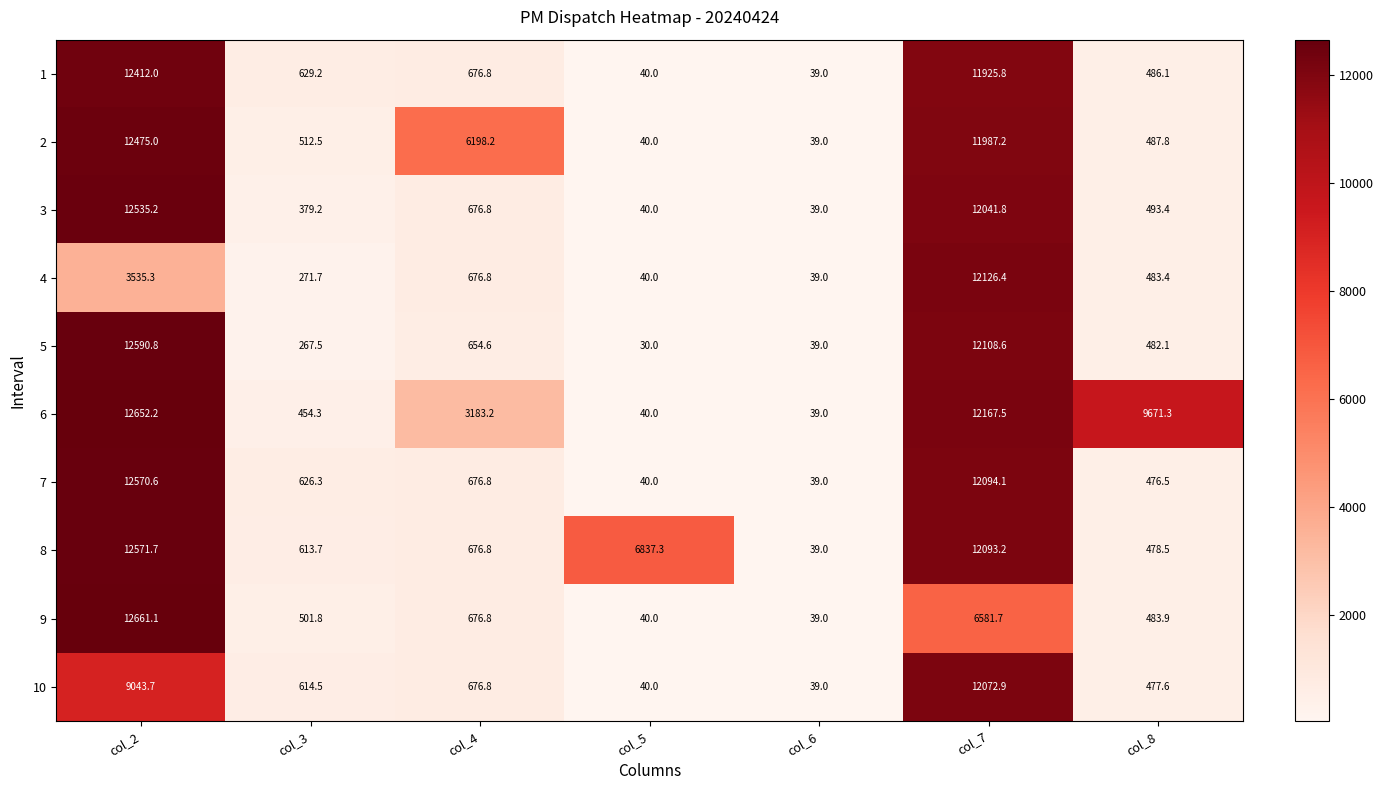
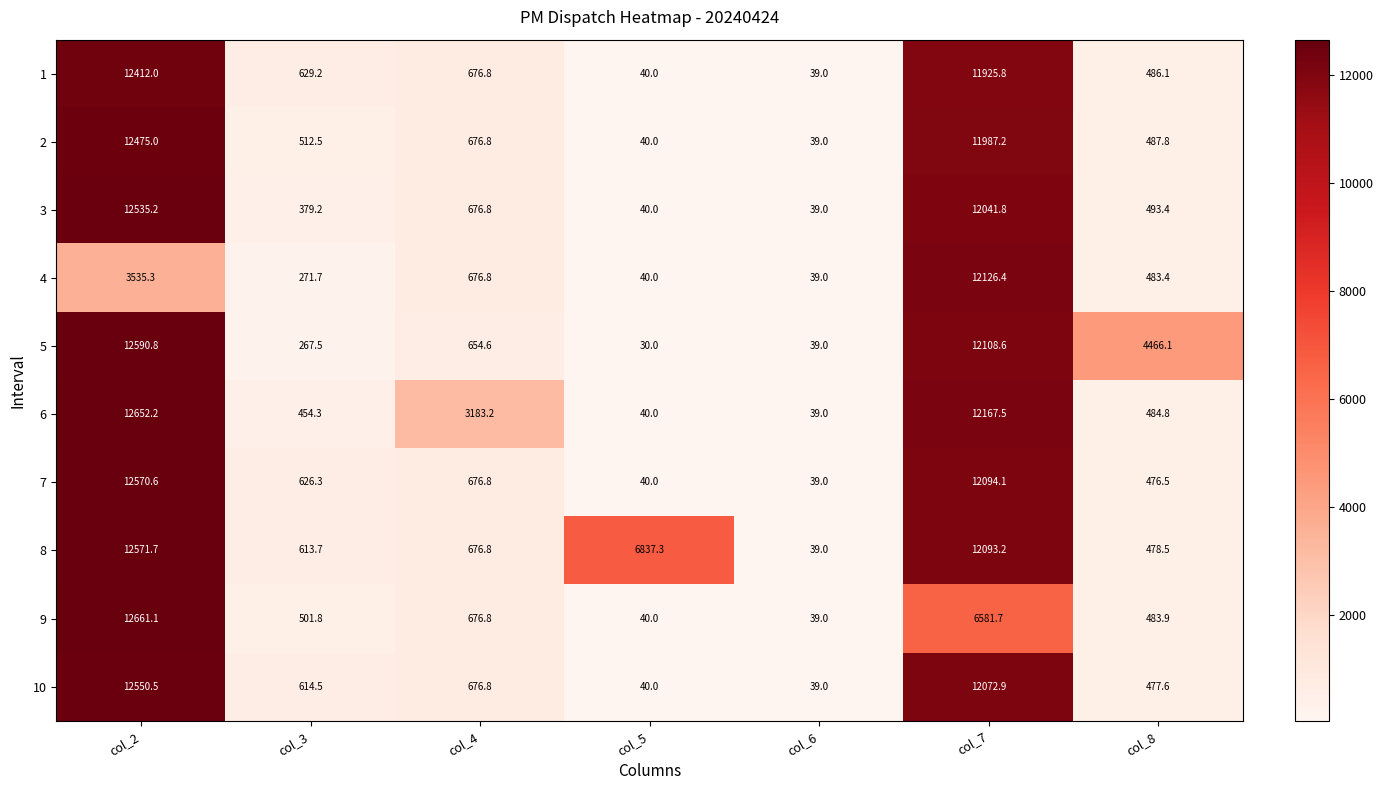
  {
    "1": {
      "col_2": 12412.0,
      "col_3": 629.2,
      "col_4": 676.8,
      "col_5": 40.0,
      "col_6": 39.0,
      "col_7": 11925.8,
      "col_8": 486.1
    },
    "2": {
      "col_2": 12475.0,
      "col_3": 512.5,
-     "col_4": 6198.2,
+     "col_4": 676.8,
      "col_5": 40.0,
      "col_6": 39.0,
      "col_7": 11987.2,
      "col_8": 487.8
    },
    "3": {
      "col_2": 12535.2,
      "col_3": 379.2,
      "col_4": 676.8,
      "col_5": 40.0,
      "col_6": 39.0,
      "col_7": 12041.8,
      "col_8": 493.4
    },
    "4": {
      "col_2": 3535.3,
      "col_3": 271.7,
      "col_4": 676.8,
      "col_5": 40.0,
      "col_6": 39.0,
      "col_7": 12126.4,
      "col_8": 483.4
    },
    "5": {
      "col_2": 12590.8,
      "col_3": 267.5,
      "col_4": 654.6,
      "col_5": 30.0,
      "col_6": 39.0,
      "col_7": 12108.6,
-     "col_8": 482.1
+     "col_8": 4466.1
    },
    "6": {
      "col_2": 12652.2,
      "col_3": 454.3,
      "col_4": 3183.2,
      "col_5": 40.0,
      "col_6": 39.0,
      "col_7": 12167.5,
-     "col_8": 9671.3
+     "col_8": 484.8
    },
    "7": {
      "col_2": 12570.6,
      "col_3": 626.3,
      "col_4": 676.8,
      "col_5": 40.0,
      "col_6": 39.0,
      "col_7": 12094.1,
      "col_8": 476.5
    },
    "8": {
      "col_2": 12571.7,
      "col_3": 613.7,
      "col_4": 676.8,
      "col_5": 6837.3,
      "col_6": 39.0,
      "col_7": 12093.2,
      "col_8": 478.5
    },
    "9": {
      "col_2": 12661.1,
      "col_3": 501.8,
      "col_4": 676.8,
      "col_5": 40.0,
      "col_6": 39.0,
      "col_7": 6581.7,
      "col_8": 483.9
    },
    "10": {
-     "col_2": 9043.7,
+     "col_2": 12550.5,
      "col_3": 614.5,
      "col_4": 676.8,
      "col_5": 40.0,
      "col_6": 39.0,
      "col_7": 12072.9,
      "col_8": 477.6
    }
  }
